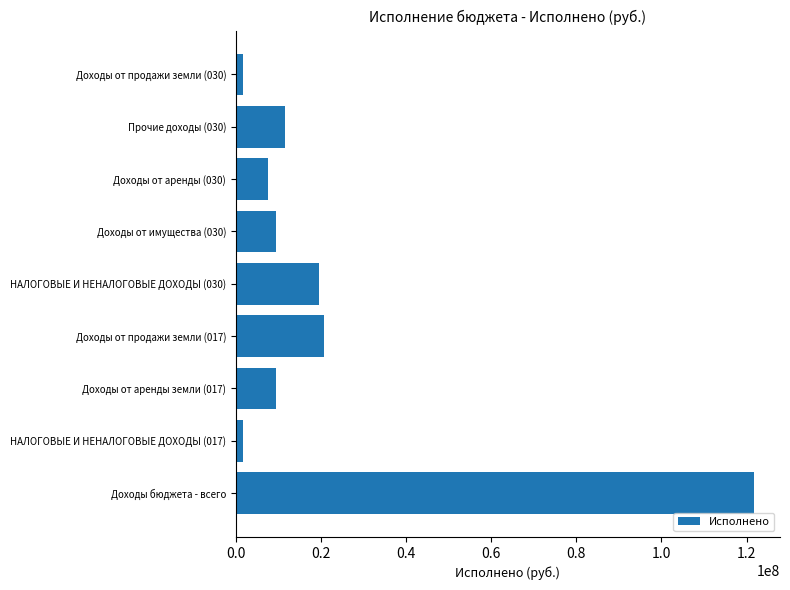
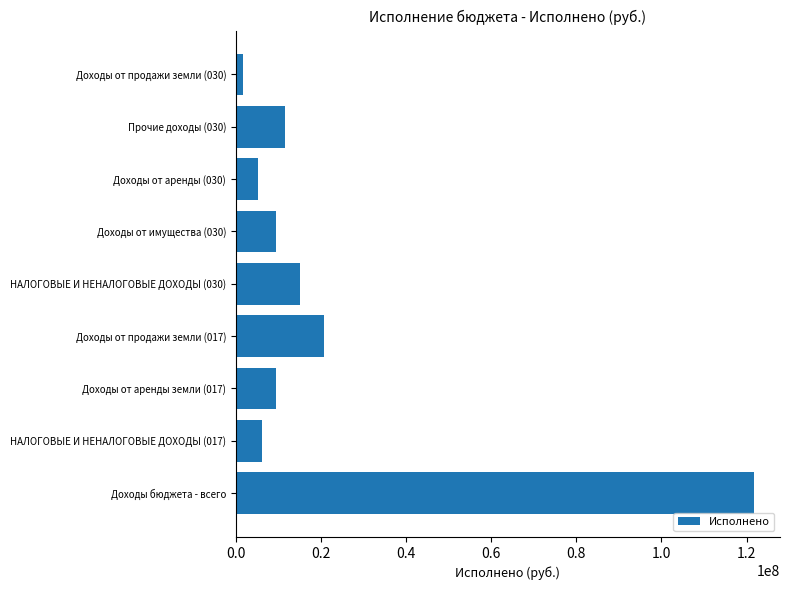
  {
    "Доходы от продажи земли (030)": 2000000,
    "Прочие доходы (030)": 11000000,
-   "Доходы от аренды (030)": 7000000,
+   "Доходы от аренды (030)": 5000000,
    "Доходы от имущества (030)": 9000000,
-   "НАЛОГОВЫЕ И НЕНАЛОГОВЫЕ ДОХОДЫ (030)": 20000000,
+   "НАЛОГОВЫЕ И НЕНАЛОГОВЫЕ ДОХОДЫ (030)": 15000000,
    "Доходы от продажи земли (017)": 21000000,
    "Доходы от аренды земли (017)": 10000000,
-   "НАЛОГОВЫЕ И НЕНАЛОГОВЫЕ ДОХОДЫ (017)": 2000000,
+   "НАЛОГОВЫЕ И НЕНАЛОГОВЫЕ ДОХОДЫ (017)": 6000000,
    "Доходы бюджета - всего": 122000000
  }
